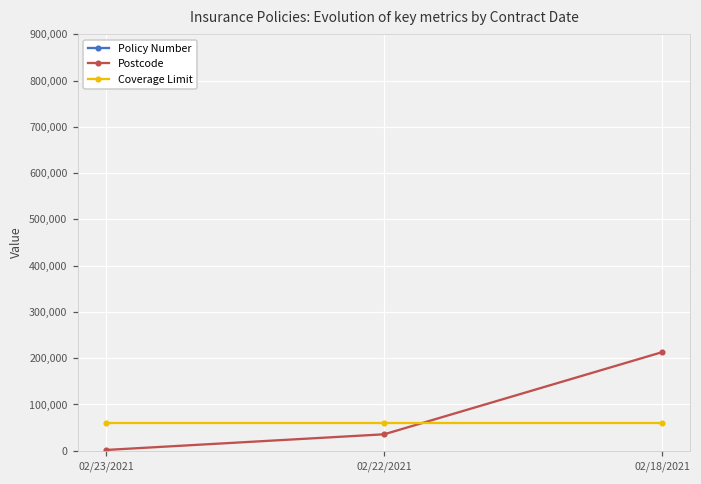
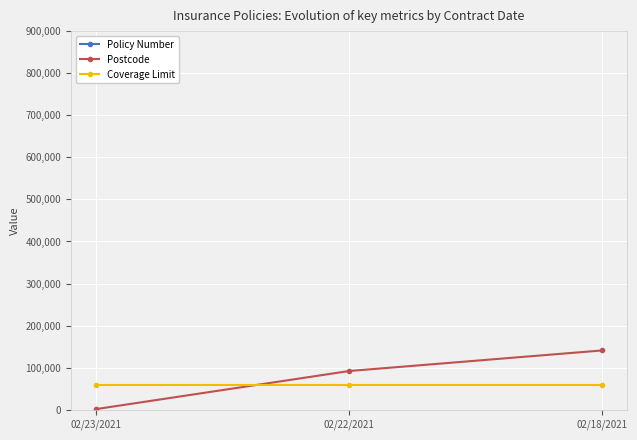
  {
    "Postcode": {
      "02/23/2021": "0",
-     "02/22/2021": "40,000",
-     "02/18/2021": "210,000"
+     "02/22/2021": "90,000",
+     "02/18/2021": "140,000"
    },
    "Coverage Limit": {
      "02/23/2021": "60,000",
      "02/22/2021": "60,000",
      "02/18/2021": "60,000"
    }
  }
